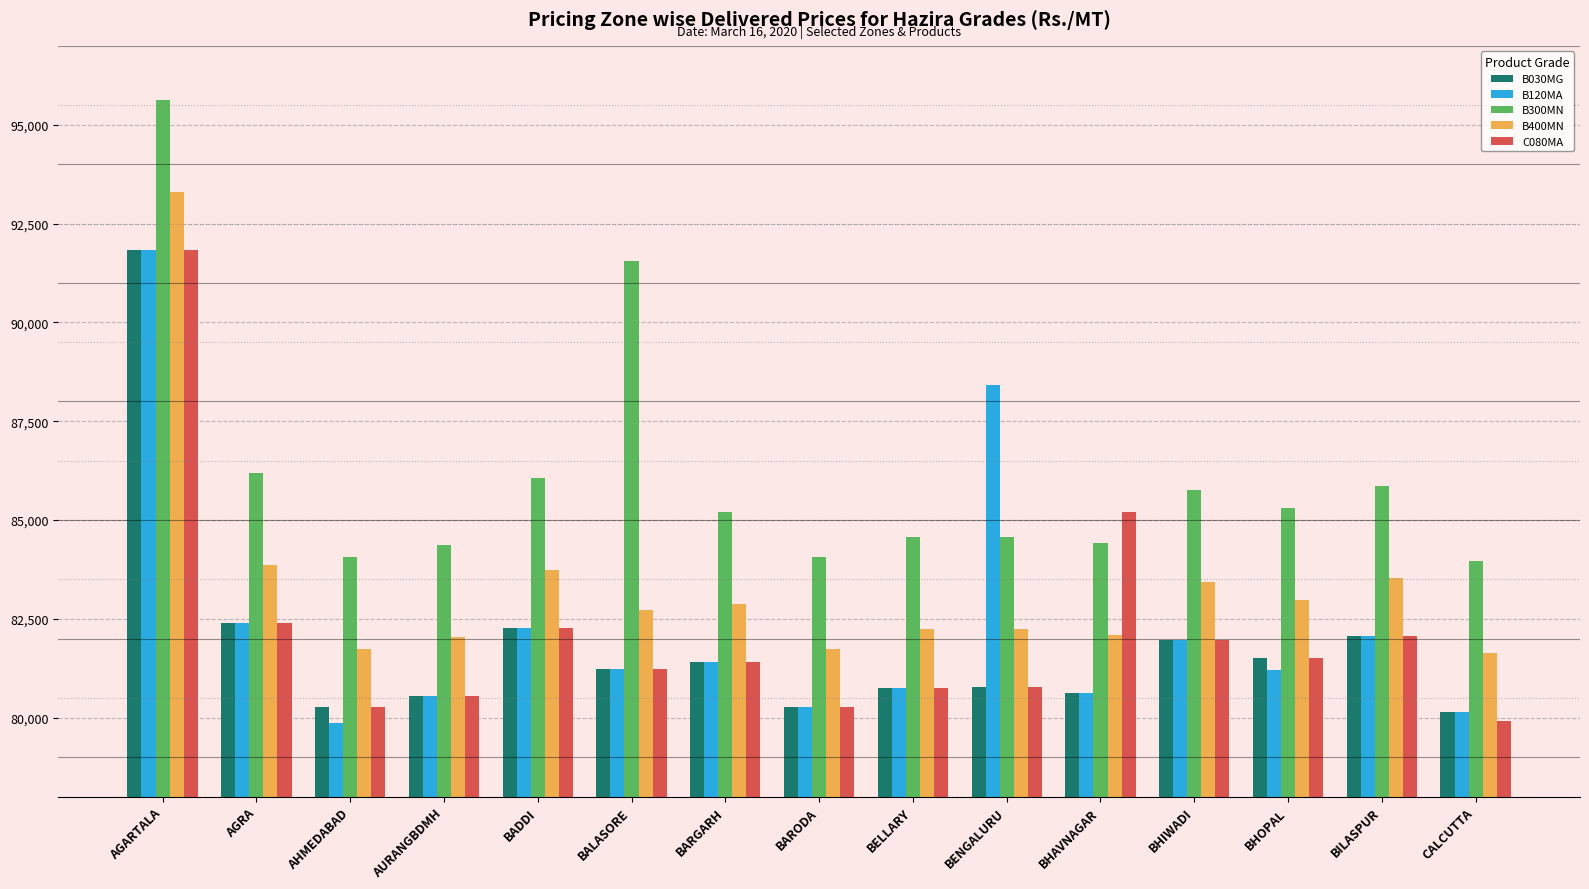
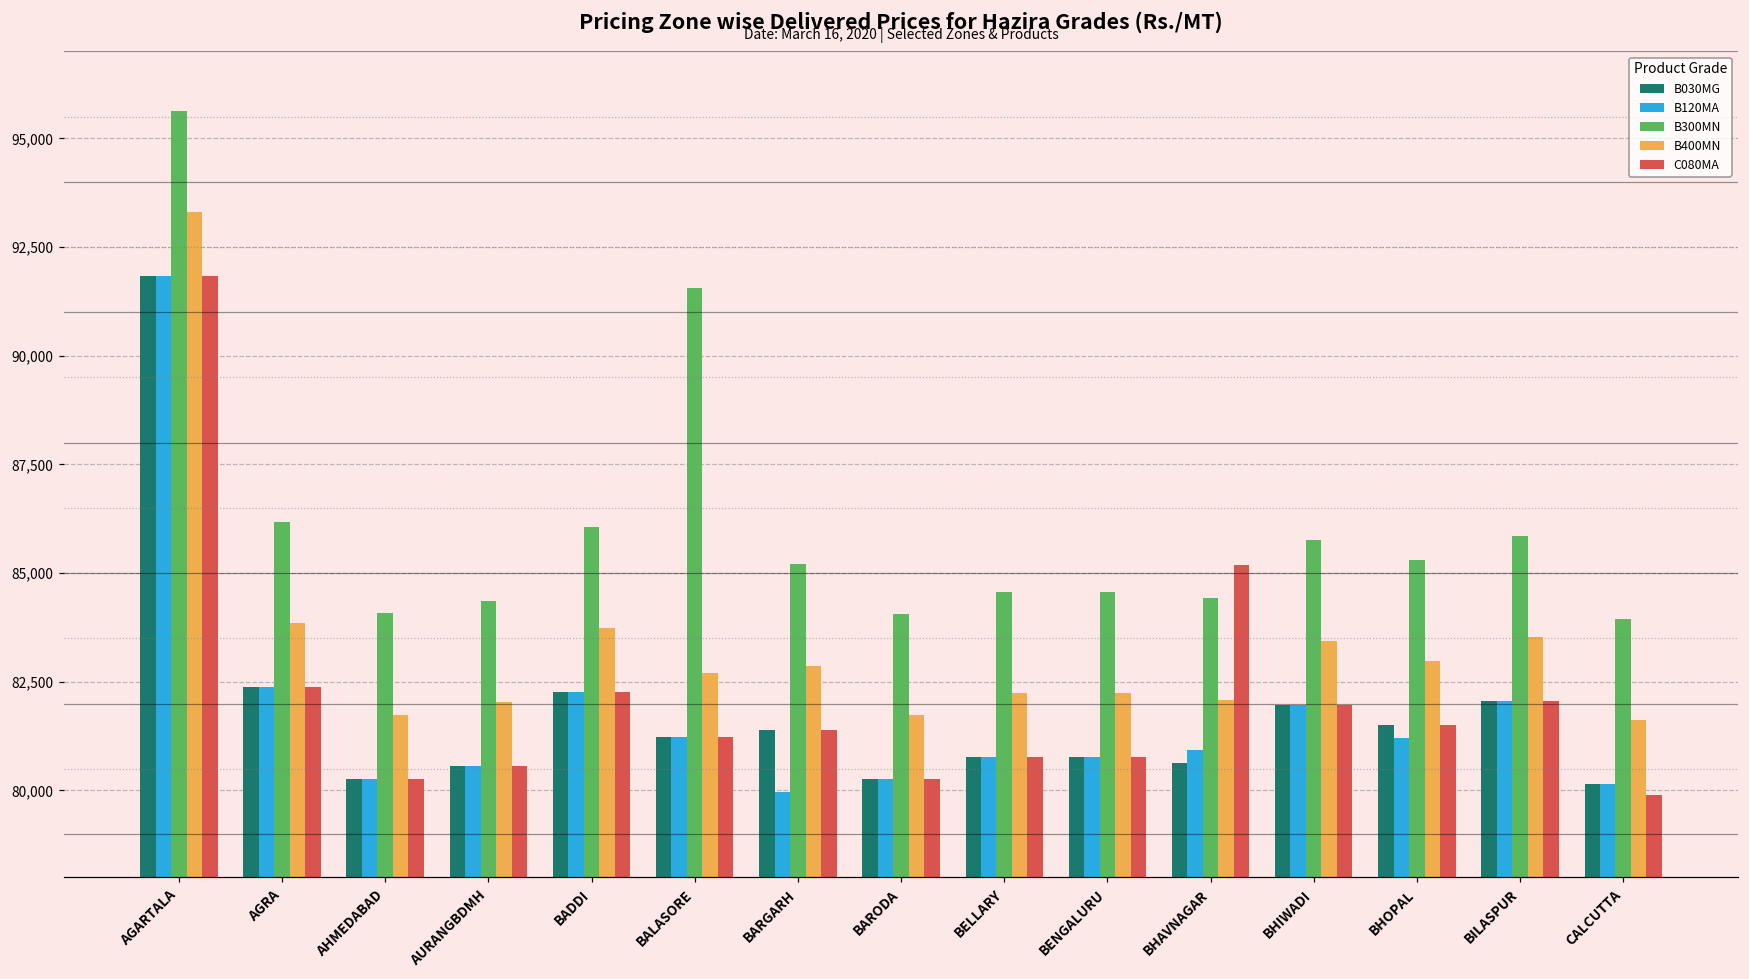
  {
    "B030MG": {
      "AGARTALA": "91,800",
      "AGRA": "82,400",
      "AHMEDABAD": "80,300",
      "AURANGBDMH": "80,600",
      "BADDI": "82,300",
      "BALASORE": "81,200",
      "BARGARH": "81,400",
      "BARODA": "80,300",
      "BELLARY": "80,800",
      "BENGALURU": "80,800",
      "BHAVNAGAR": "80,600",
      "BHIWADI": "82,000",
      "BHOPAL": "81,500",
      "BILASPUR": "82,100",
      "CALCUTTA": "80,200"
    },
    "B120MA": {
      "AGARTALA": "91,800",
      "AGRA": "82,400",
-     "AHMEDABAD": "79,900",
+     "AHMEDABAD": "80,300",
      "AURANGBDMH": "80,600",
      "BADDI": "82,300",
      "BALASORE": "81,200",
-     "BARGARH": "81,400",
+     "BARGARH": "80,000",
      "BARODA": "80,300",
      "BELLARY": "80,800",
-     "BENGALURU": "88,400",
-     "BHAVNAGAR": "80,600",
+     "BENGALURU": "80,800",
+     "BHAVNAGAR": "80,900",
      "BHIWADI": "82,000",
      "BHOPAL": "81,200",
      "BILASPUR": "82,100",
      "CALCUTTA": "80,200"
    },
    "B300MN": {
      "AGARTALA": "95,600",
      "AGRA": "86,200",
      "AHMEDABAD": "84,100",
      "AURANGBDMH": "84,400",
      "BADDI": "86,100",
      "BALASORE": "91,600",
      "BARGARH": "85,200",
      "BARODA": "84,100",
      "BELLARY": "84,600",
      "BENGALURU": "84,600",
      "BHAVNAGAR": "84,400",
      "BHIWADI": "85,800",
      "BHOPAL": "85,300",
      "BILASPUR": "85,900",
      "CALCUTTA": "84,000"
    },
    "B400MN": {
      "AGARTALA": "93,300",
      "AGRA": "83,900",
      "AHMEDABAD": "81,700",
      "AURANGBDMH": "82,000",
      "BADDI": "83,700",
      "BALASORE": "82,700",
      "BARGARH": "82,900",
      "BARODA": "81,700",
      "BELLARY": "82,200",
      "BENGALURU": "82,200",
      "BHAVNAGAR": "82,100",
      "BHIWADI": "83,400",
      "BHOPAL": "83,000",
      "BILASPUR": "83,500",
      "CALCUTTA": "81,600"
    },
    "C080MA": {
      "AGARTALA": "91,800",
      "AGRA": "82,400",
      "AHMEDABAD": "80,300",
      "AURANGBDMH": "80,600",
      "BADDI": "82,300",
      "BALASORE": "81,200",
      "BARGARH": "81,400",
      "BARODA": "80,300",
      "BELLARY": "80,800",
      "BENGALURU": "80,800",
      "BHAVNAGAR": "85,200",
      "BHIWADI": "82,000",
      "BHOPAL": "81,500",
      "BILASPUR": "82,100",
      "CALCUTTA": "79,900"
    }
  }
